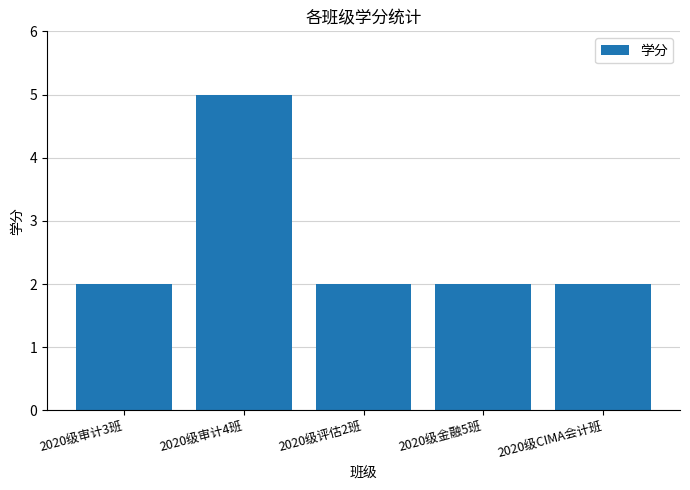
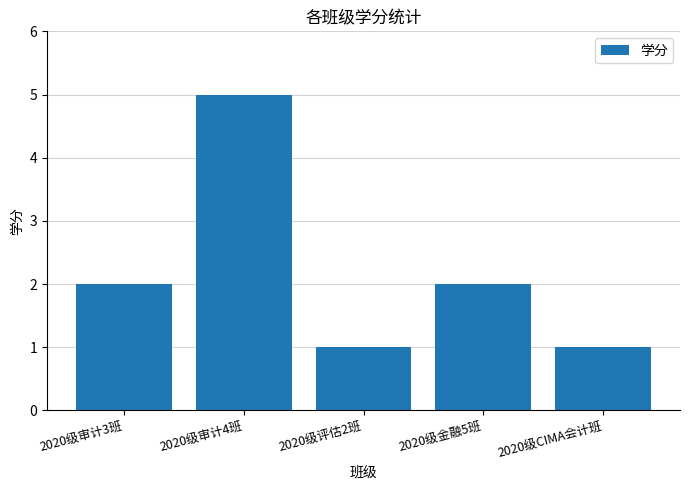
  {
    "2020级审计3班": 2,
    "2020级审计4班": 5,
-   "2020级评估2班": 2,
+   "2020级评估2班": 1,
    "2020级金融5班": 2,
-   "2020级CIMA会计班": 2
+   "2020级CIMA会计班": 1
  }
